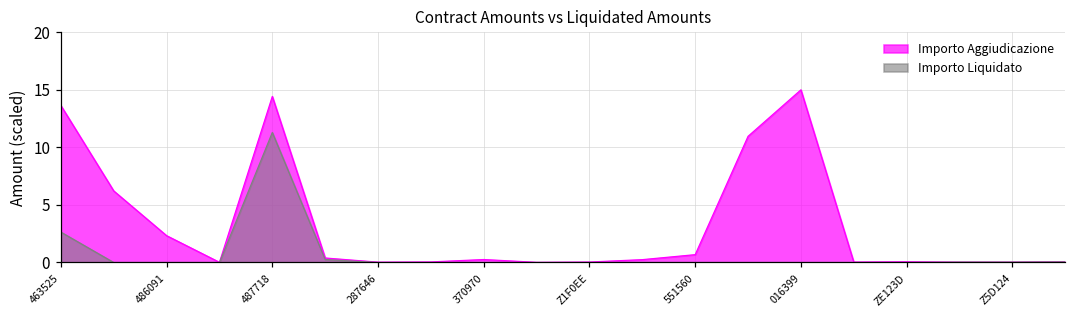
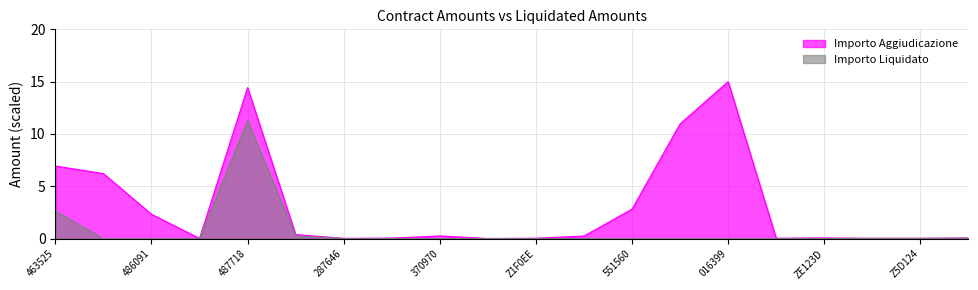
  {
    "Importo Aggiudicazione": {
-     "463525": 13.6,
+     "463525": 6.9,
      "486091": 2.3,
      "487718": 14.4,
      "370970": 0.3,
-     "551560": 0.7,
+     "551560": 2.8,
      "016399": 15.0
    },
    "Importo Liquidato": {
      "463525": 2.6,
      "486091": 0.0,
      "487718": 11.3,
      "370970": 0.0,
      "551560": 0.0,
      "016399": 0.0
    }
  }
